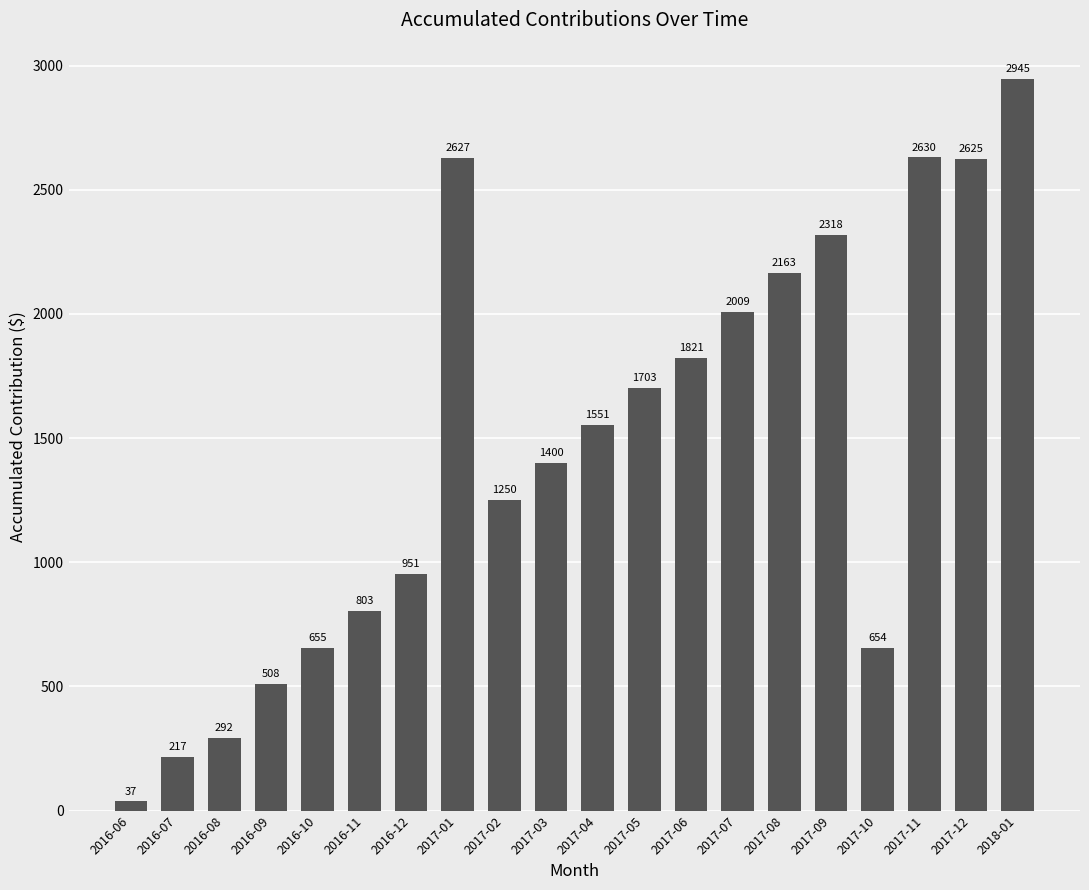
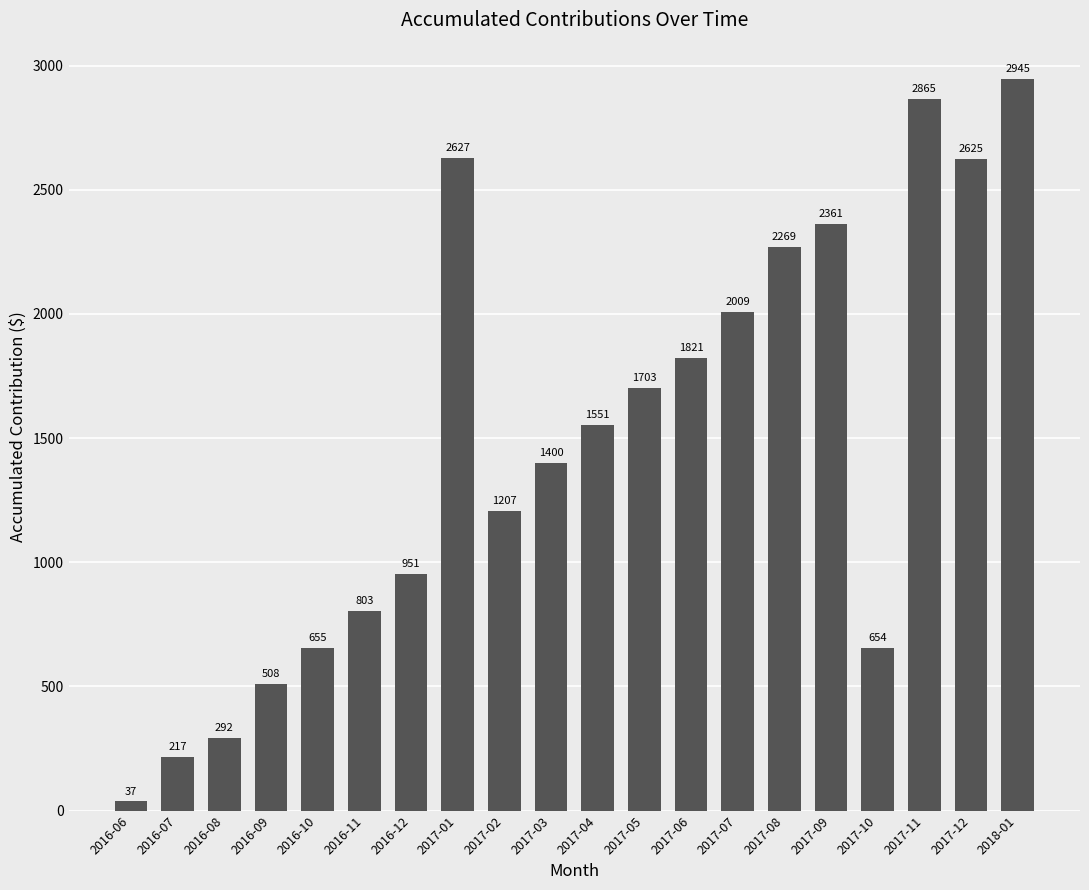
  {
    "2016-06": 37,
    "2016-07": 217,
    "2016-08": 292,
    "2016-09": 508,
    "2016-10": 655,
    "2016-11": 803,
    "2016-12": 951,
    "2017-01": 2627,
-   "2017-02": 1250,
+   "2017-02": 1207,
    "2017-03": 1400,
    "2017-04": 1551,
    "2017-05": 1703,
    "2017-06": 1821,
    "2017-07": 2009,
-   "2017-08": 2163,
-   "2017-09": 2318,
+   "2017-08": 2269,
+   "2017-09": 2361,
    "2017-10": 654,
-   "2017-11": 2630,
+   "2017-11": 2865,
    "2017-12": 2625,
    "2018-01": 2945
  }
